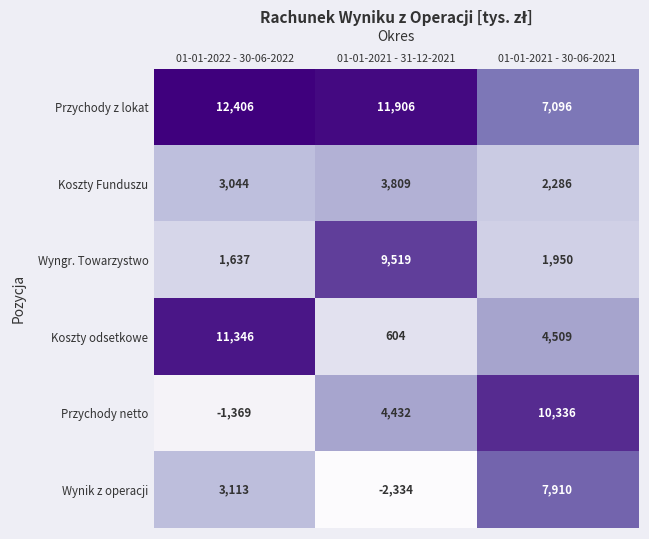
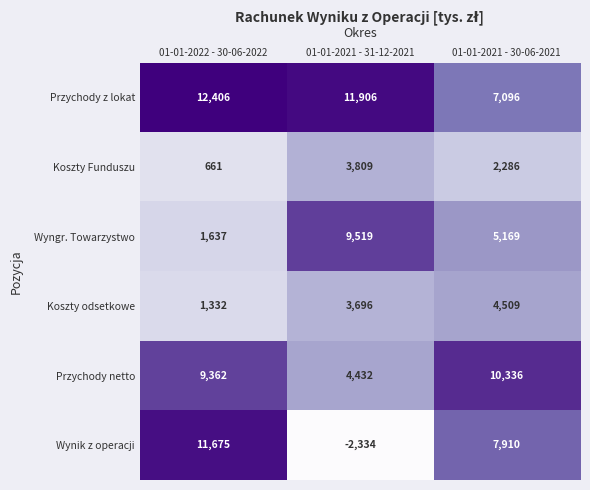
  {
    "Przychody z lokat": {
      "01-01-2022 - 30-06-2022": "12,406",
      "01-01-2021 - 31-12-2021": "11,906",
      "01-01-2021 - 30-06-2021": "7,096"
    },
    "Koszty Funduszu": {
-     "01-01-2022 - 30-06-2022": "3,044",
+     "01-01-2022 - 30-06-2022": "661",
      "01-01-2021 - 31-12-2021": "3,809",
      "01-01-2021 - 30-06-2021": "2,286"
    },
    "Wyngr. Towarzystwo": {
      "01-01-2022 - 30-06-2022": "1,637",
      "01-01-2021 - 31-12-2021": "9,519",
-     "01-01-2021 - 30-06-2021": "1,950"
+     "01-01-2021 - 30-06-2021": "5,169"
    },
    "Koszty odsetkowe": {
-     "01-01-2022 - 30-06-2022": "11,346",
-     "01-01-2021 - 31-12-2021": "604",
+     "01-01-2022 - 30-06-2022": "1,332",
+     "01-01-2021 - 31-12-2021": "3,696",
      "01-01-2021 - 30-06-2021": "4,509"
    },
    "Przychody netto": {
-     "01-01-2022 - 30-06-2022": "-1,369",
+     "01-01-2022 - 30-06-2022": "9,362",
      "01-01-2021 - 31-12-2021": "4,432",
      "01-01-2021 - 30-06-2021": "10,336"
    },
    "Wynik z operacji": {
-     "01-01-2022 - 30-06-2022": "3,113",
+     "01-01-2022 - 30-06-2022": "11,675",
      "01-01-2021 - 31-12-2021": "-2,334",
      "01-01-2021 - 30-06-2021": "7,910"
    }
  }
